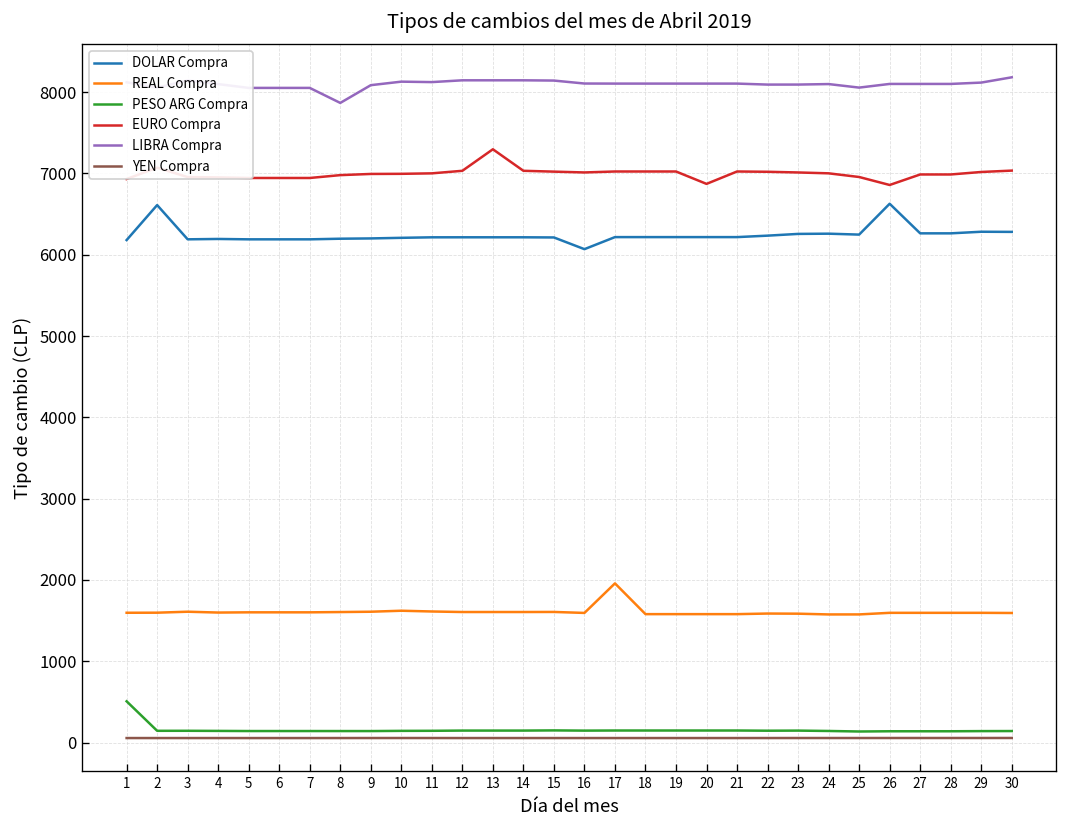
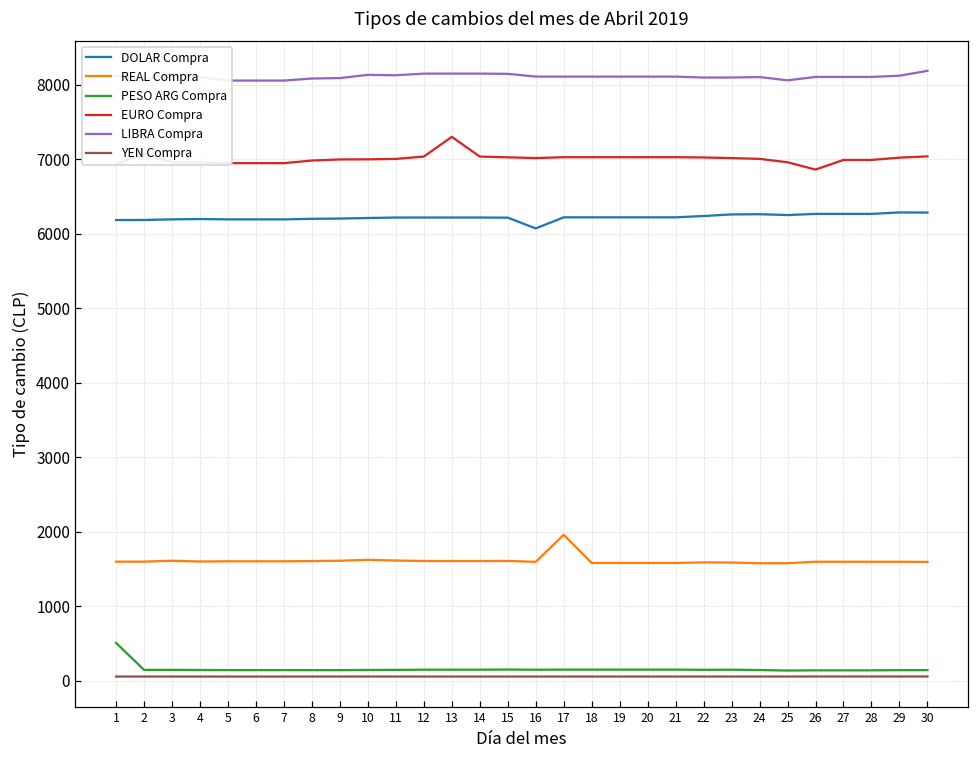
  {
    "DOLAR Compra": {
      "1": 6200,
-     "2": 6600,
+     "2": 6200,
      "3": 6200,
      "4": 6200,
      "5": 6200,
      "6": 6200,
      "7": 6200,
      "8": 6200,
      "9": 6200,
      "10": 6200,
      "11": 6200,
      "12": 6200,
      "13": 6200,
      "14": 6200,
      "15": 6200,
      "16": 6100,
      "17": 6200,
      "18": 6200,
      "19": 6200,
      "20": 6200,
      "21": 6200,
      "22": 6200,
      "23": 6300,
      "24": 6300,
      "25": 6200,
-     "26": 6600,
+     "26": 6300,
      "27": 6300,
      "28": 6300,
      "29": 6300,
      "30": 6300
    },
    "REAL Compra": {
      "1": 1600,
      "2": 1600,
      "3": 1600,
      "4": 1600,
      "5": 1600,
      "6": 1600,
      "7": 1600,
      "8": 1600,
      "9": 1600,
      "10": 1600,
      "11": 1600,
      "12": 1600,
      "13": 1600,
      "14": 1600,
      "15": 1600,
      "16": 1600,
      "17": 2000,
      "18": 1600,
      "19": 1600,
      "20": 1600,
      "21": 1600,
      "22": 1600,
      "23": 1600,
      "24": 1600,
      "25": 1600,
      "26": 1600,
      "27": 1600,
      "28": 1600,
      "29": 1600,
      "30": 1600
    },
    "PESO ARG Compra": {
      "1": 500,
      "2": 100,
      "3": 100,
      "4": 100,
      "5": 100,
      "6": 100,
      "7": 100,
      "8": 100,
      "9": 100,
      "10": 100,
      "11": 100,
      "12": 100,
      "13": 100,
      "14": 100,
      "15": 100,
      "16": 100,
      "17": 100,
      "18": 100,
      "19": 100,
      "20": 100,
      "21": 100,
      "22": 100,
      "23": 100,
      "24": 100,
      "25": 100,
      "26": 100,
      "27": 100,
      "28": 100,
      "29": 100,
      "30": 100
    },
    "EURO Compra": {
      "1": 6900,
      "2": 7100,
      "3": 7000,
      "4": 7000,
      "5": 6900,
      "6": 6900,
      "7": 6900,
      "8": 7000,
      "9": 7000,
      "10": 7000,
      "11": 7000,
      "12": 7000,
      "13": 7300,
      "14": 7000,
      "15": 7000,
      "16": 7000,
      "17": 7000,
      "18": 7000,
      "19": 7000,
-     "20": 6900,
+     "20": 7000,
      "21": 7000,
      "22": 7000,
      "23": 7000,
      "24": 7000,
      "25": 7000,
      "26": 6900,
      "27": 7000,
      "28": 7000,
      "29": 7000,
      "30": 7000
    },
    "LIBRA Compra": {
      "6": 8100,
      "7": 8100,
-     "8": 7900,
+     "8": 8100,
      "9": 8100,
      "10": 8100,
      "11": 8100,
      "12": 8100,
      "13": 8100,
      "14": 8100,
      "15": 8100,
      "16": 8100,
      "17": 8100,
      "18": 8100,
      "19": 8100,
      "20": 8100,
      "21": 8100,
      "22": 8100,
      "23": 8100,
      "24": 8100,
      "25": 8100,
      "26": 8100,
      "27": 8100,
      "28": 8100,
      "29": 8100,
      "30": 8200
    },
    "YEN Compra": {
      "1": 100,
      "2": 100,
      "3": 100,
      "4": 100,
      "5": 100,
      "6": 100,
      "7": 100,
      "8": 100,
      "9": 100,
      "10": 100,
      "11": 100,
      "12": 100,
      "13": 100,
      "14": 100,
      "15": 100,
      "16": 100,
      "17": 100,
      "18": 100,
      "19": 100,
      "20": 100,
      "21": 100,
      "22": 100,
      "23": 100,
      "24": 100,
      "25": 100,
      "26": 100,
      "27": 100,
      "28": 100,
      "29": 100,
      "30": 100
    }
  }
